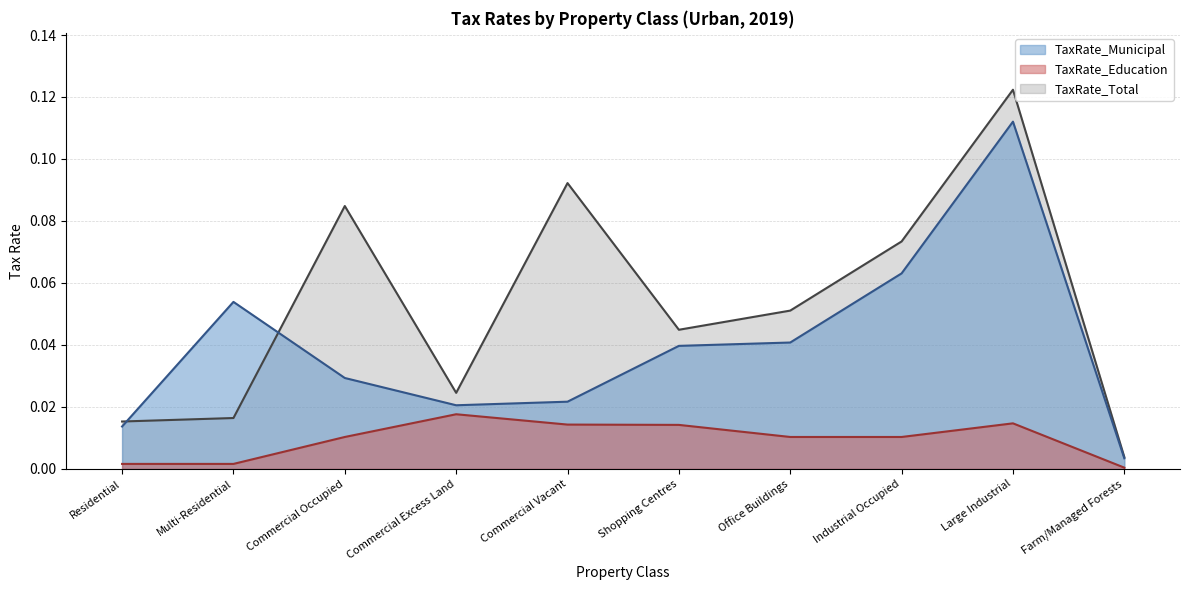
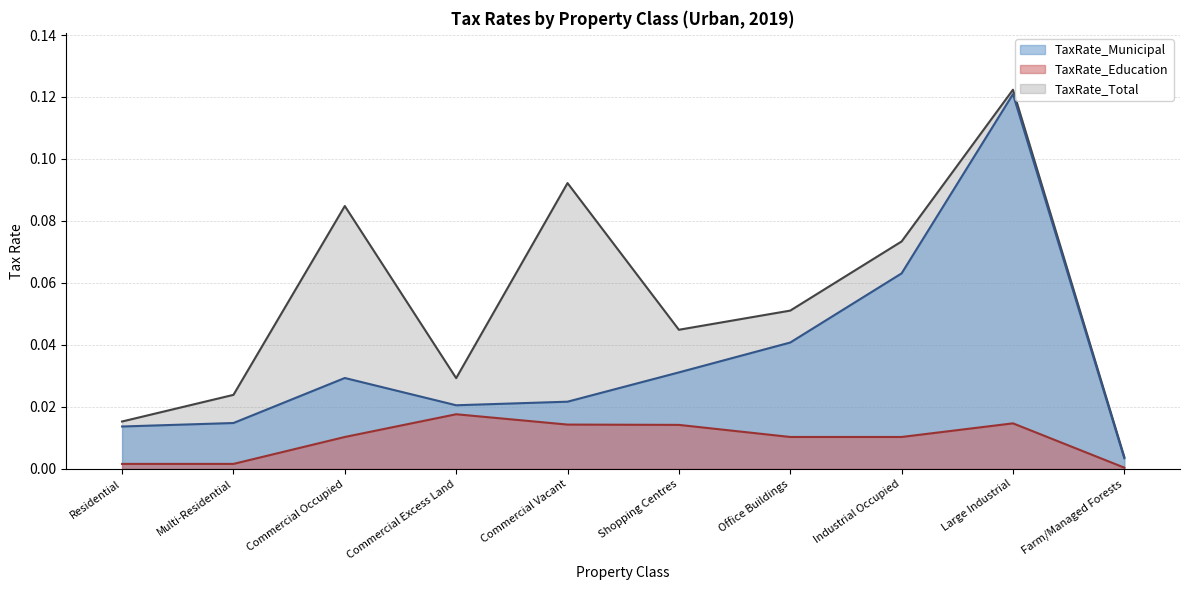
  {
    "TaxRate_Total": {
      "Residential": 0.015,
-     "Multi-Residential": 0.016,
+     "Multi-Residential": 0.024,
      "Commercial Occupied": 0.085,
-     "Commercial Excess Land": 0.025,
+     "Commercial Excess Land": 0.029,
      "Commercial Vacant": 0.092,
      "Shopping Centres": 0.045,
      "Office Buildings": 0.051,
      "Industrial Occupied": 0.073,
      "Large Industrial": 0.122
    },
    "TaxRate_Municipal": {
      "Residential": 0.014,
-     "Multi-Residential": 0.054,
+     "Multi-Residential": 0.015,
      "Commercial Occupied": 0.029,
      "Commercial Excess Land": 0.021,
      "Commercial Vacant": 0.022,
-     "Shopping Centres": 0.040,
+     "Shopping Centres": 0.031,
      "Office Buildings": 0.041,
      "Industrial Occupied": 0.063,
-     "Large Industrial": 0.112
+     "Large Industrial": 0.121
    },
    "TaxRate_Education": {
      "Residential": 0.002,
      "Multi-Residential": 0.002,
      "Commercial Occupied": 0.010,
      "Commercial Excess Land": 0.018,
      "Commercial Vacant": 0.014,
      "Shopping Centres": 0.014,
      "Office Buildings": 0.010,
      "Industrial Occupied": 0.010,
      "Large Industrial": 0.015,
      "Farm/Managed Forests": 0.000
    }
  }
